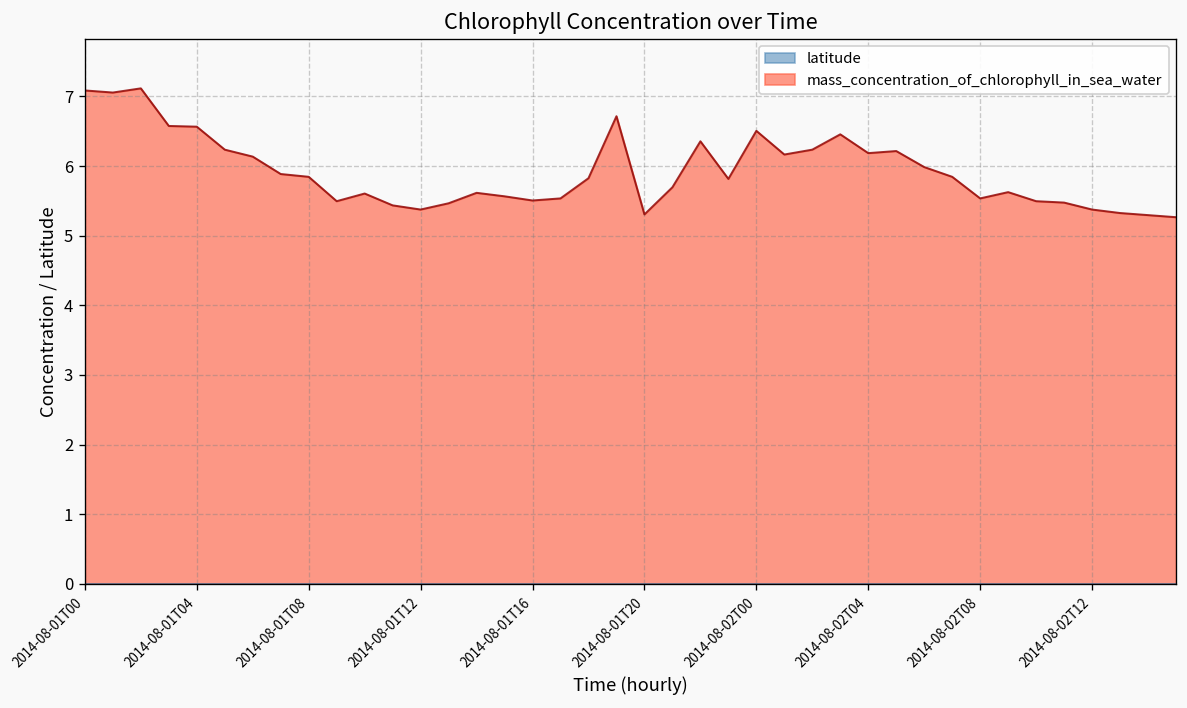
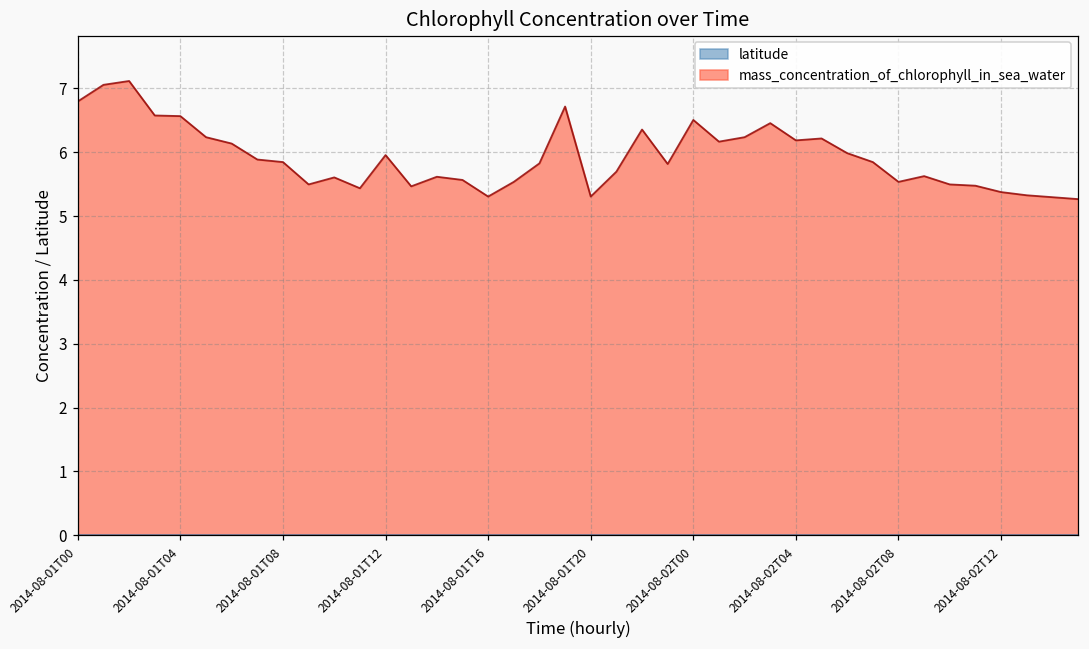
  {
    "mass_concentration_of_chlorophyll_in_sea_water": {
-     "2014-08-01T00": 7.1,
+     "2014-08-01T00": 6.8,
      "2014-08-01T04": 6.6,
      "2014-08-01T08": 5.8,
-     "2014-08-01T12": 5.4,
-     "2014-08-01T16": 5.5,
+     "2014-08-01T12": 6.0,
+     "2014-08-01T16": 5.3,
      "2014-08-01T20": 5.3,
      "2014-08-02T00": 6.5,
      "2014-08-02T04": 6.2,
      "2014-08-02T08": 5.5,
      "2014-08-02T12": 5.4
    },
    "latitude": {
      "2014-08-01T00": 0.0,
      "2014-08-01T04": 0.0,
      "2014-08-01T08": 0.0,
      "2014-08-01T12": 0.0,
      "2014-08-01T16": 0.0,
      "2014-08-01T20": 0.0,
      "2014-08-02T00": 0.0,
      "2014-08-02T04": 0.0,
      "2014-08-02T08": 0.0,
      "2014-08-02T12": 0.0
    }
  }
